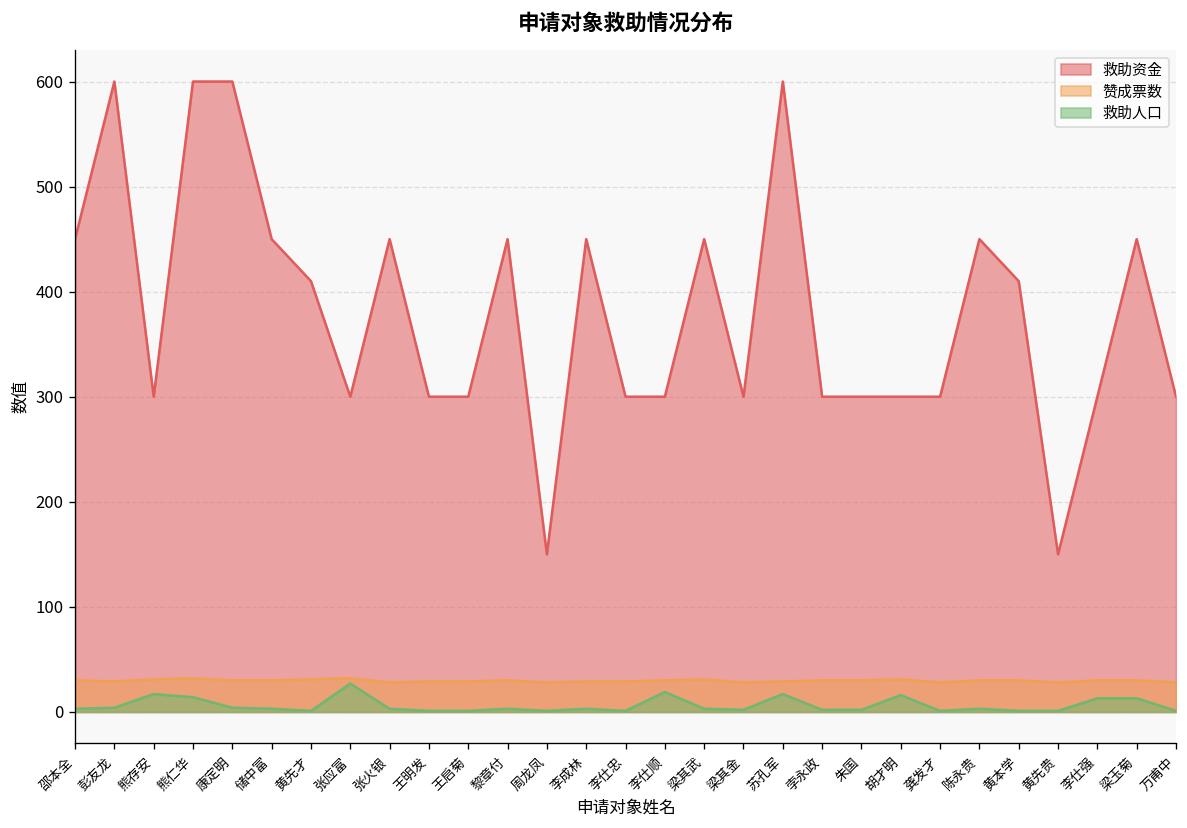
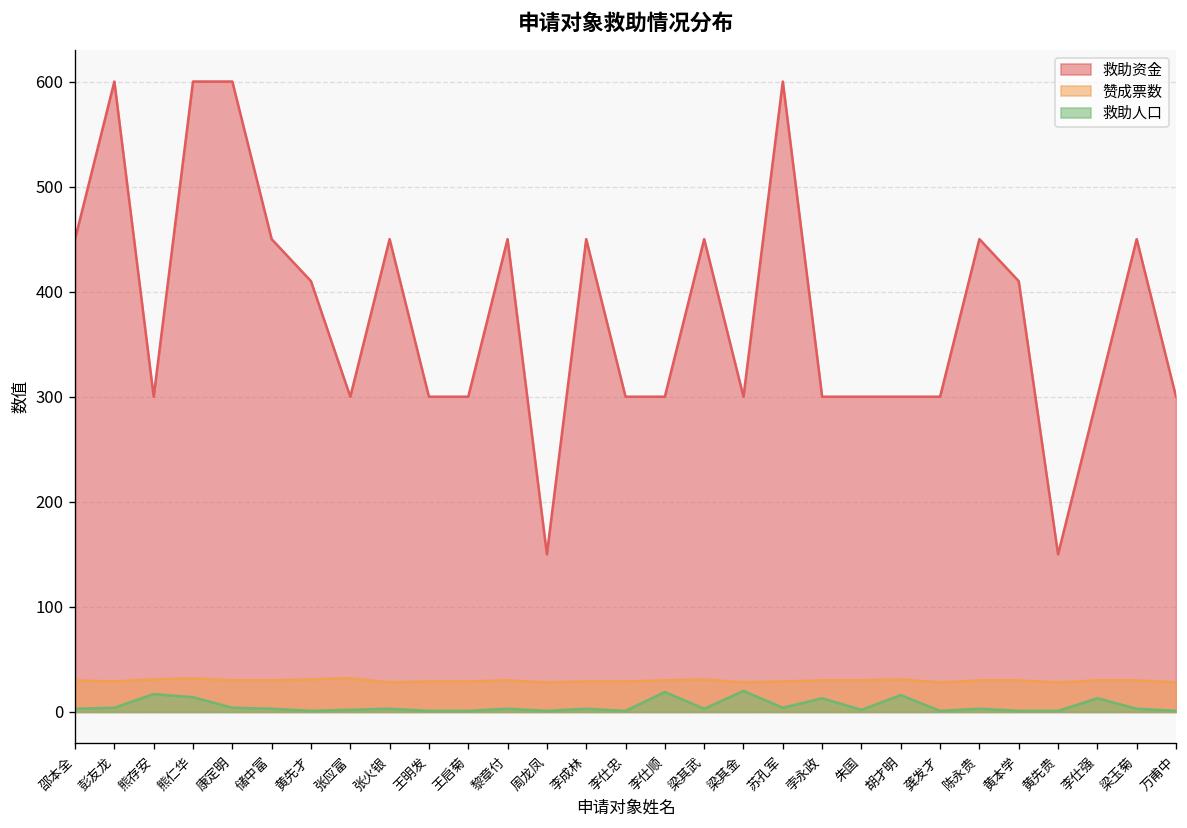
  {
    "救助人口": {
      "邵本全": 0,
      "彭友龙": 0,
      "熊存安": 20,
      "熊仁华": 10,
      "康定明": 0,
      "储中富": 0,
      "黄先才": 0,
-     "张应富": 30,
+     "张应富": 0,
      "张火银": 0,
      "王明发": 0,
      "王启菊": 0,
      "黎章付": 0,
      "周龙凤": 0,
      "李成林": 0,
      "李仕忠": 0,
      "李仕顺": 20,
      "梁其武": 0,
-     "梁其金": 0,
-     "苏孔军": 20,
-     "孛永政": 0,
+     "梁其金": 20,
+     "苏孔军": 0,
+     "孛永政": 10,
      "朱国": 0,
      "胡才明": 20,
      "龚发才": 0,
      "陈永贵": 0,
      "黄本学": 0,
      "黄先贵": 0,
      "李仕强": 10,
-     "梁玉菊": 10,
+     "梁玉菊": 0,
      "万甫中": 0
    }
  }
